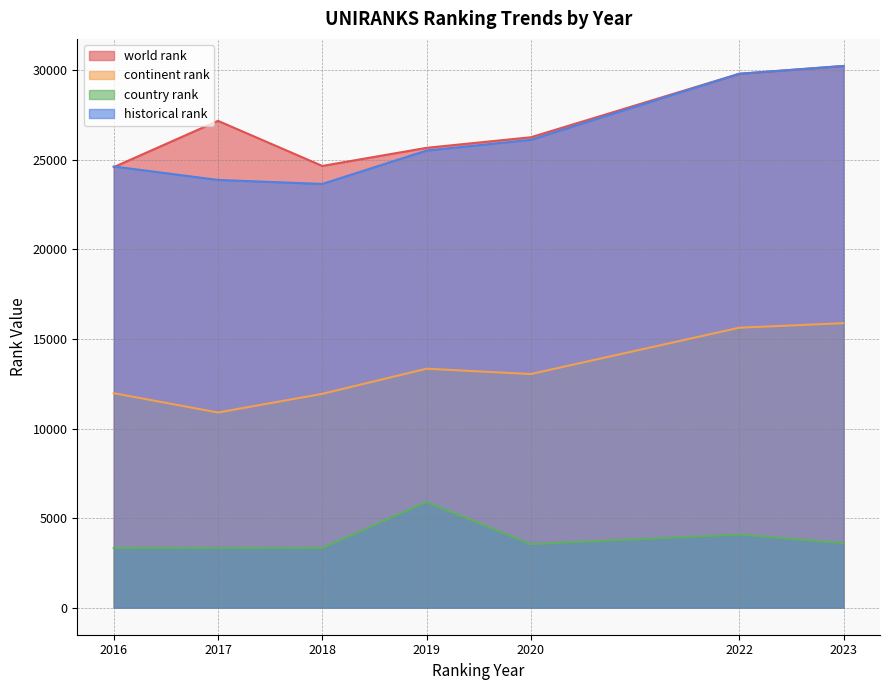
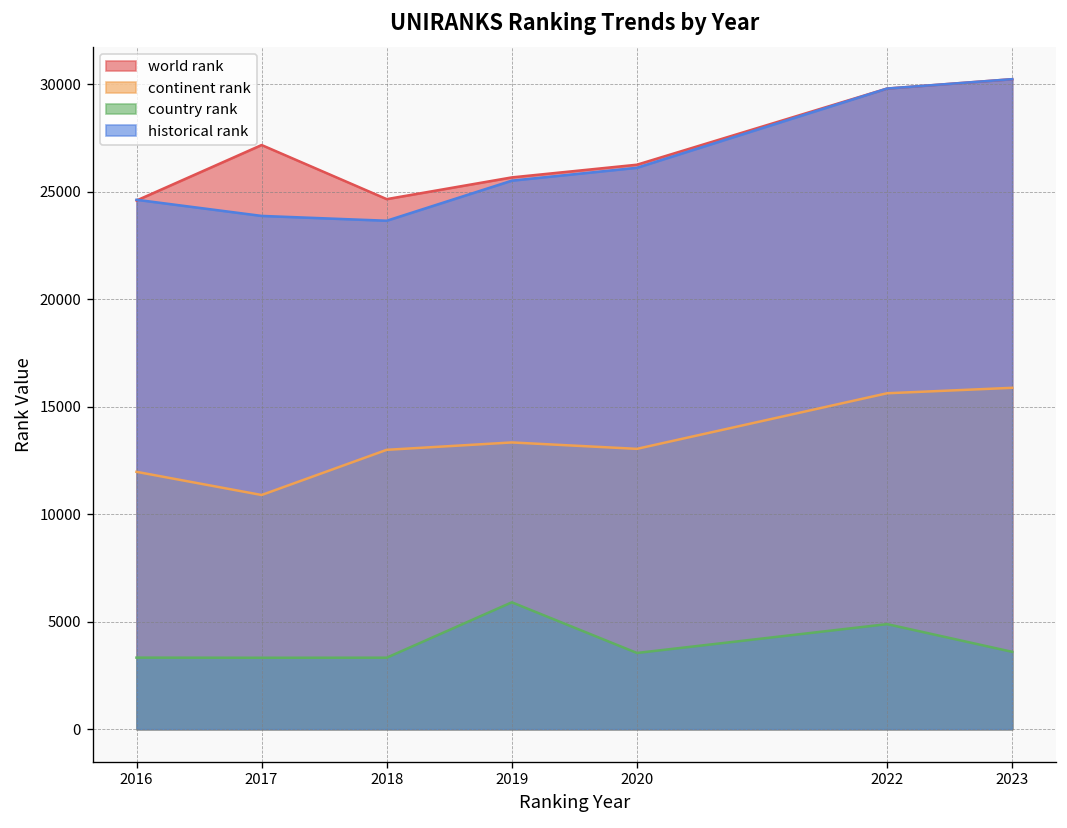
  {
    "world rank": {
      "2017": 27200,
      "2018": 24700,
      "2019": 25700
    },
    "continent rank": {
      "2016": 12000,
      "2017": 10900,
-     "2018": 11900,
+     "2018": 13000,
      "2019": 13300,
      "2020": 13000,
      "2022": 15600,
      "2023": 15900
    },
    "country rank": {
      "2016": 3300,
      "2017": 3300,
      "2018": 3300,
      "2019": 5900,
      "2020": 3500,
-     "2022": 4100,
+     "2022": 4900,
      "2023": 3600
    },
    "historical rank": {
      "2017": 23900,
      "2018": 23700,
      "2019": 25500
    }
  }
